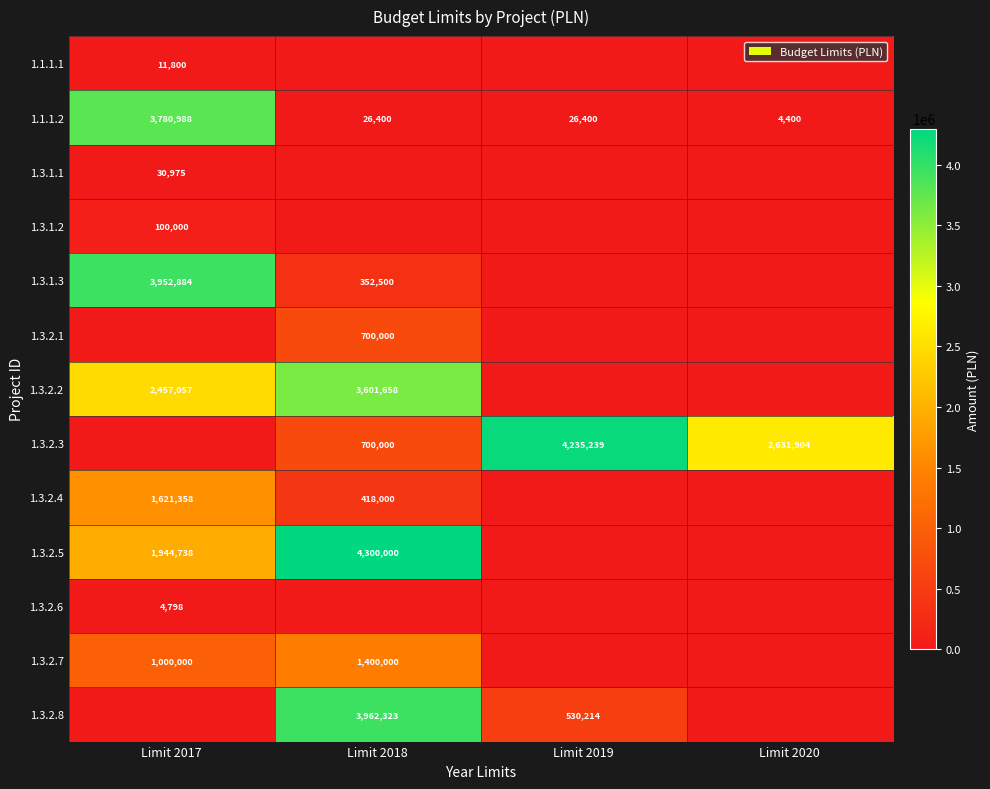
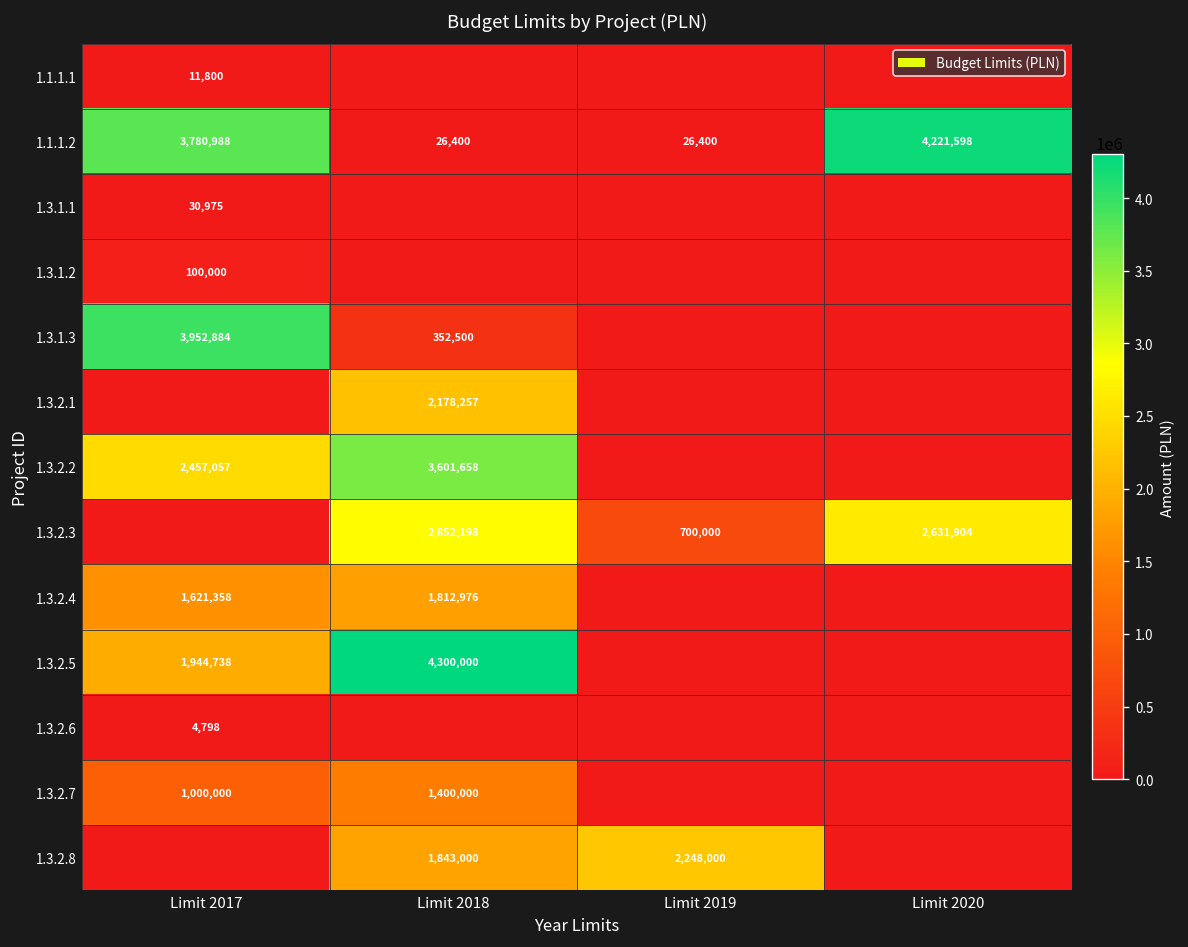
  {
    "1.1.1.1": {
      "Limit 2017": "11,800"
    },
    "1.1.1.2": {
      "Limit 2017": "3,780,988",
      "Limit 2018": "26,400",
      "Limit 2019": "26,400",
-     "Limit 2020": "4,400"
+     "Limit 2020": "4,221,598"
    },
    "1.3.1.1": {
      "Limit 2017": "30,975"
    },
    "1.3.1.2": {
      "Limit 2017": "100,000"
    },
    "1.3.1.3": {
      "Limit 2017": "3,952,884",
      "Limit 2018": "352,500"
    },
    "1.3.2.1": {
-     "Limit 2018": "700,000"
+     "Limit 2018": "2,178,257"
    },
    "1.3.2.2": {
      "Limit 2017": "2,457,057",
      "Limit 2018": "3,601,658"
    },
    "1.3.2.3": {
-     "Limit 2018": "700,000",
-     "Limit 2019": "4,235,239",
+     "Limit 2018": "2,852,198",
+     "Limit 2019": "700,000",
      "Limit 2020": "2,631,904"
    },
    "1.3.2.4": {
      "Limit 2017": "1,621,358",
-     "Limit 2018": "418,000"
+     "Limit 2018": "1,812,976"
    },
    "1.3.2.5": {
      "Limit 2017": "1,944,738",
      "Limit 2018": "4,300,000"
    },
    "1.3.2.6": {
      "Limit 2017": "4,798"
    },
    "1.3.2.7": {
      "Limit 2017": "1,000,000",
      "Limit 2018": "1,400,000"
    },
    "1.3.2.8": {
-     "Limit 2018": "3,962,323",
-     "Limit 2019": "530,214"
+     "Limit 2018": "1,843,000",
+     "Limit 2019": "2,248,000"
    }
  }
